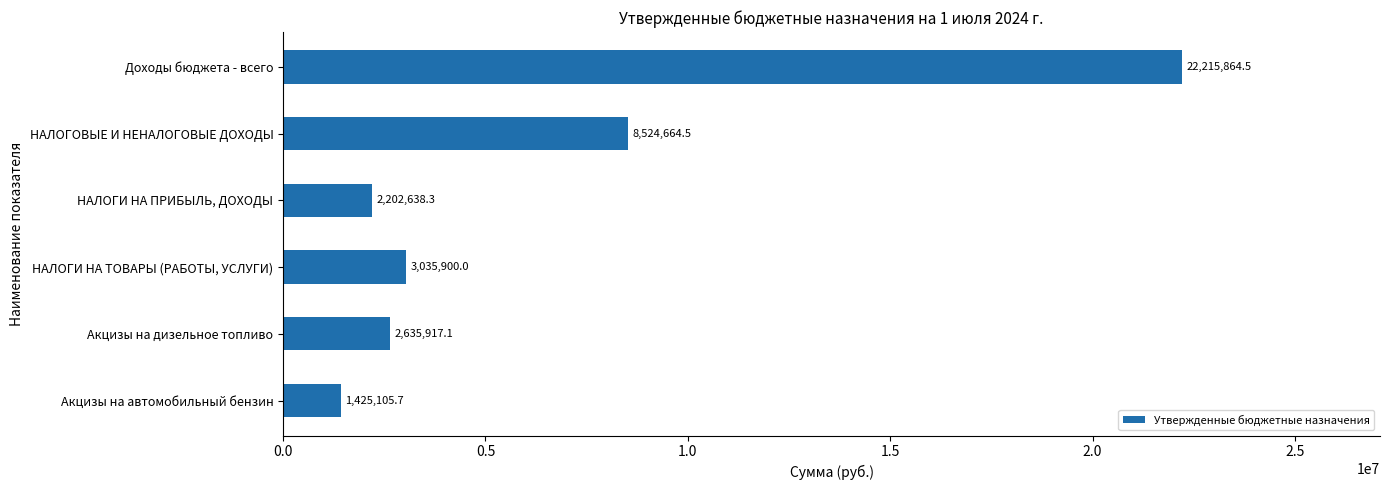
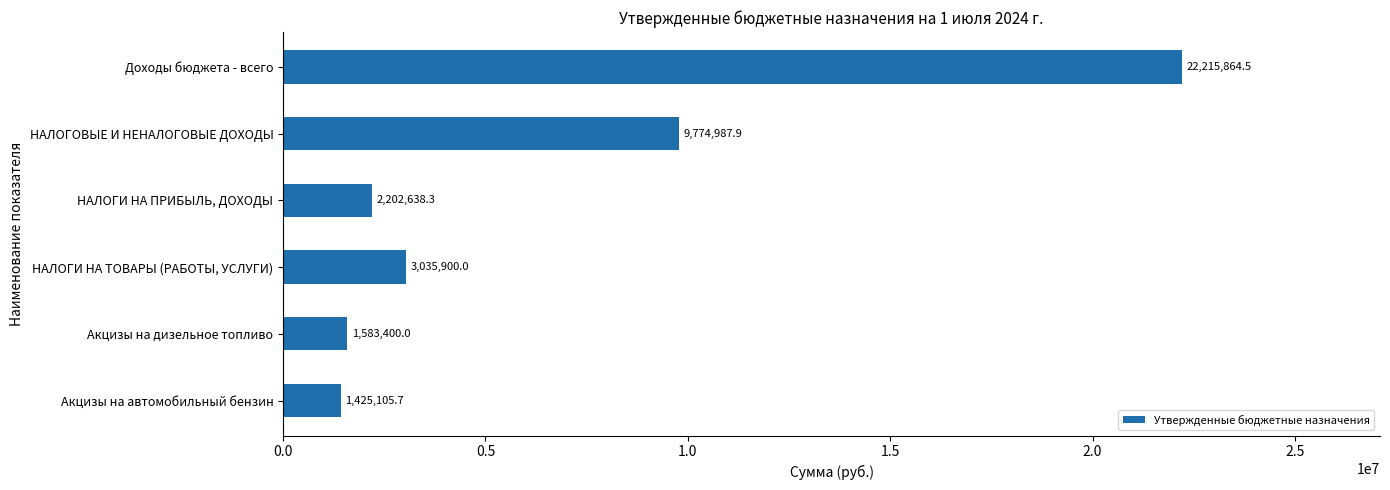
  {
    "Доходы бюджета - всего": "22,215,864.5",
-   "НАЛОГОВЫЕ И НЕНАЛОГОВЫЕ ДОХОДЫ": "8,524,664.5",
+   "НАЛОГОВЫЕ И НЕНАЛОГОВЫЕ ДОХОДЫ": "9,774,987.9",
    "НАЛОГИ НА ПРИБЫЛЬ, ДОХОДЫ": "2,202,638.3",
    "НАЛОГИ НА ТОВАРЫ (РАБОТЫ, УСЛУГИ)": "3,035,900.0",
-   "Акцизы на дизельное топливо": "2,635,917.1",
+   "Акцизы на дизельное топливо": "1,583,400.0",
    "Акцизы на автомобильный бензин": "1,425,105.7"
  }
